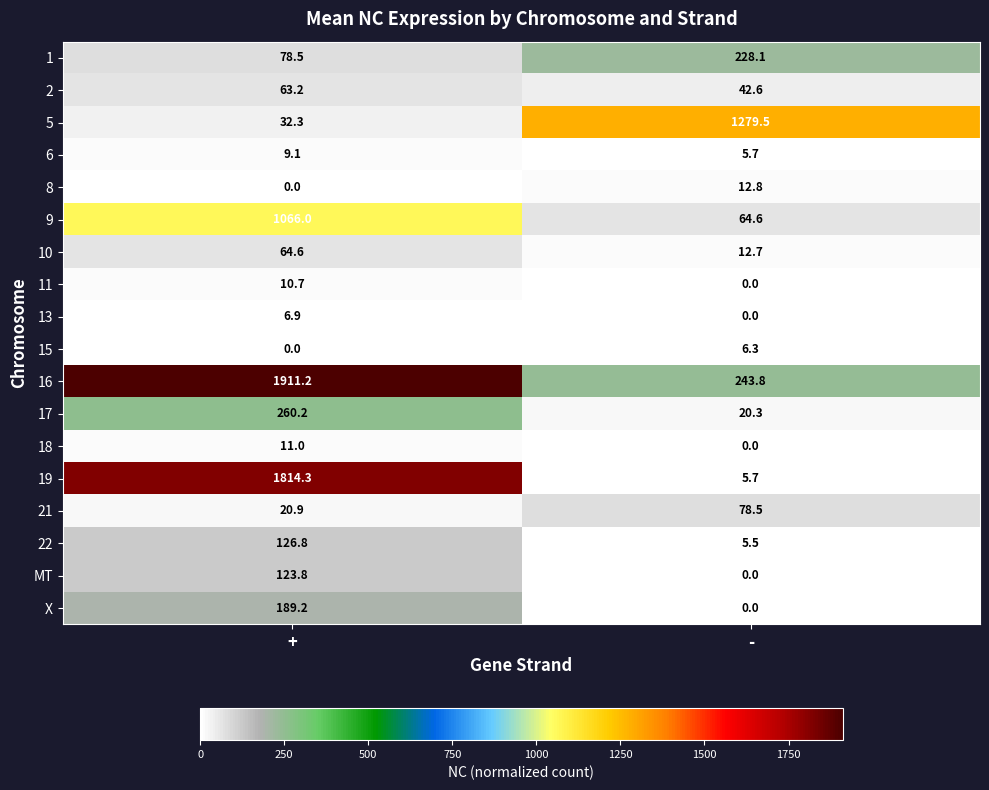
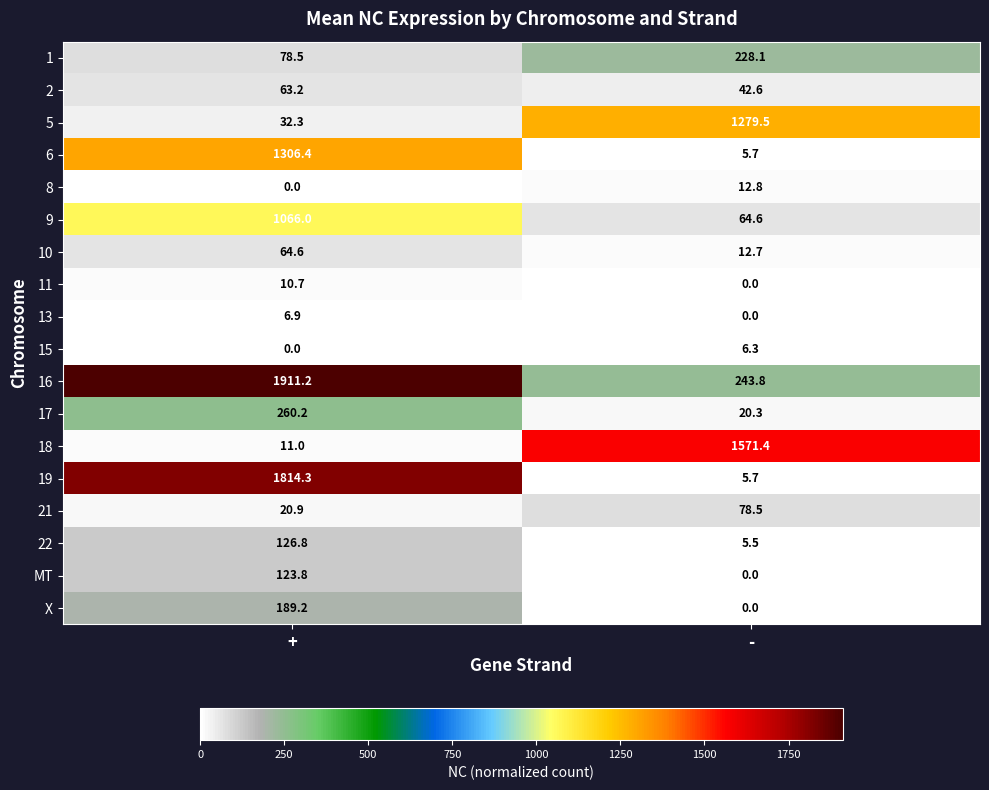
  {
    "1": {
      "+": 78.5,
      "-": 228.1
    },
    "2": {
      "+": 63.2,
      "-": 42.6
    },
    "5": {
      "+": 32.3,
      "-": 1279.5
    },
    "6": {
-     "+": 9.1,
+     "+": 1306.4,
      "-": 5.7
    },
    "8": {
      "+": 0.0,
      "-": 12.8
    },
    "9": {
      "+": 1066.0,
      "-": 64.6
    },
    "10": {
      "+": 64.6,
      "-": 12.7
    },
    "11": {
      "+": 10.7,
      "-": 0.0
    },
    "13": {
      "+": 6.9,
      "-": 0.0
    },
    "15": {
      "+": 0.0,
      "-": 6.3
    },
    "16": {
      "+": 1911.2,
      "-": 243.8
    },
    "17": {
      "+": 260.2,
      "-": 20.3
    },
    "18": {
      "+": 11.0,
-     "-": 0.0
+     "-": 1571.4
    },
    "19": {
      "+": 1814.3,
      "-": 5.7
    },
    "21": {
      "+": 20.9,
      "-": 78.5
    },
    "22": {
      "+": 126.8,
      "-": 5.5
    },
    "MT": {
      "+": 123.8,
      "-": 0.0
    },
    "X": {
      "+": 189.2,
      "-": 0.0
    }
  }
